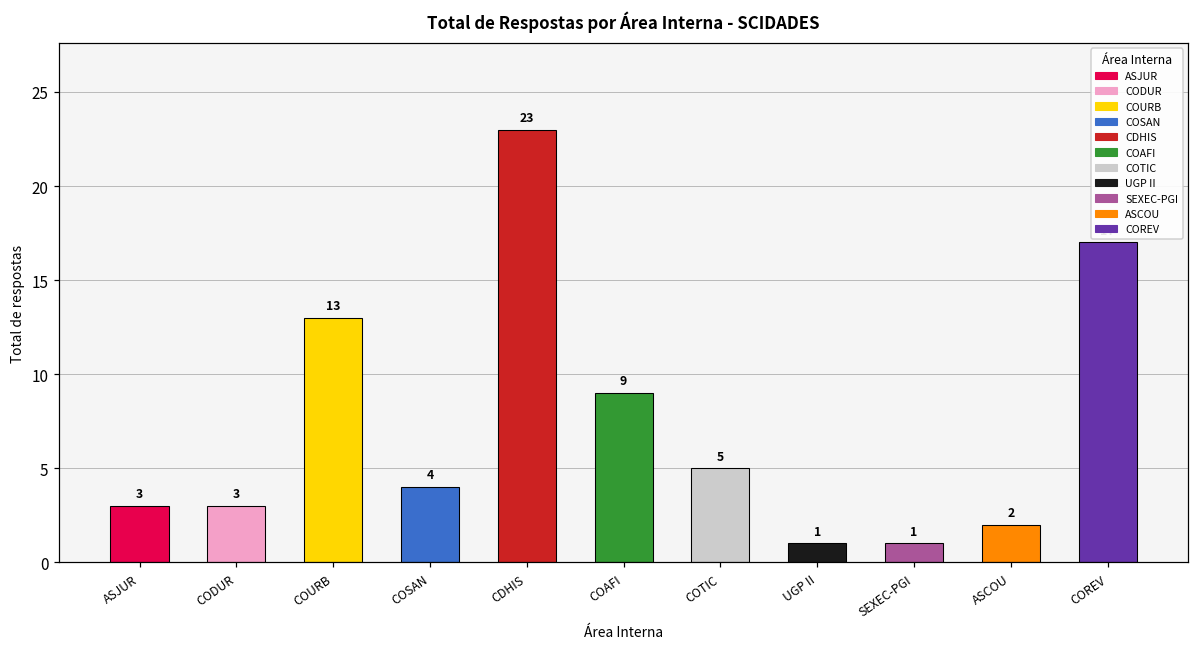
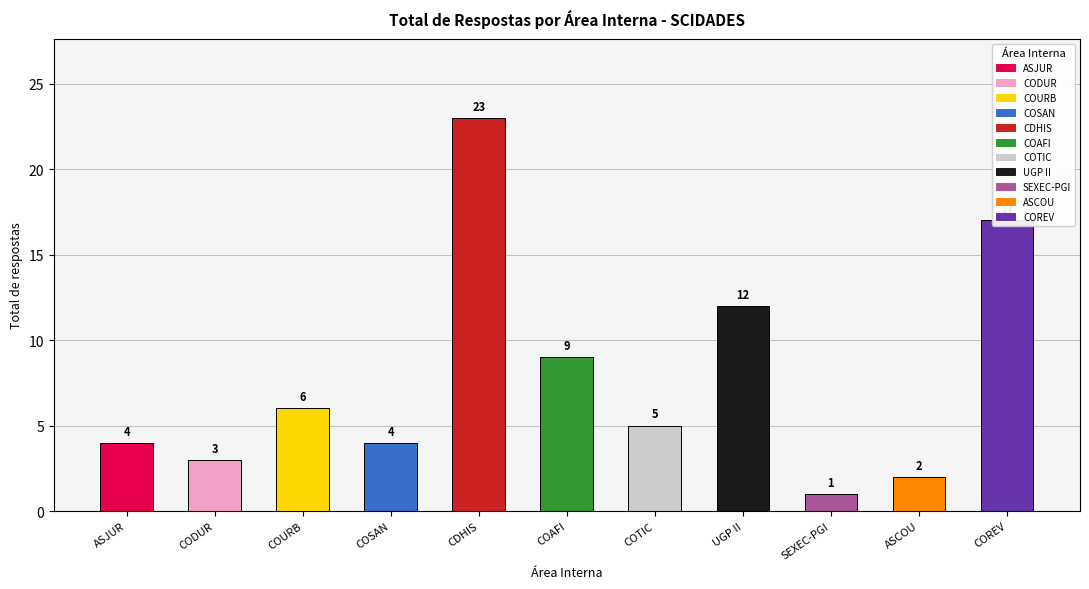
  {
-   "ASJUR": 3,
+   "ASJUR": 4,
    "CODUR": 3,
-   "COURB": 13,
+   "COURB": 6,
    "COSAN": 4,
    "CDHIS": 23,
    "COAFI": 9,
    "COTIC": 5,
-   "UGP II": 1,
+   "UGP II": 12,
    "SEXEC-PGI": 1,
    "ASCOU": 2
  }
